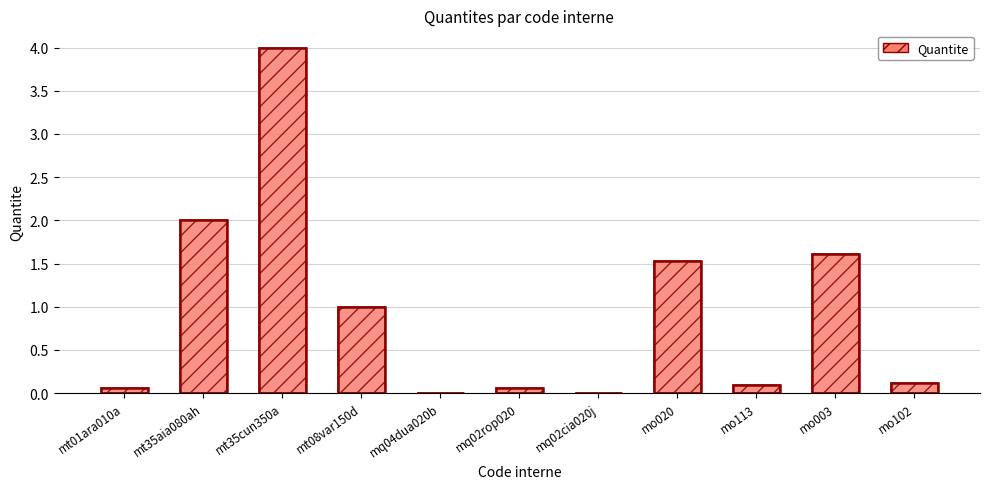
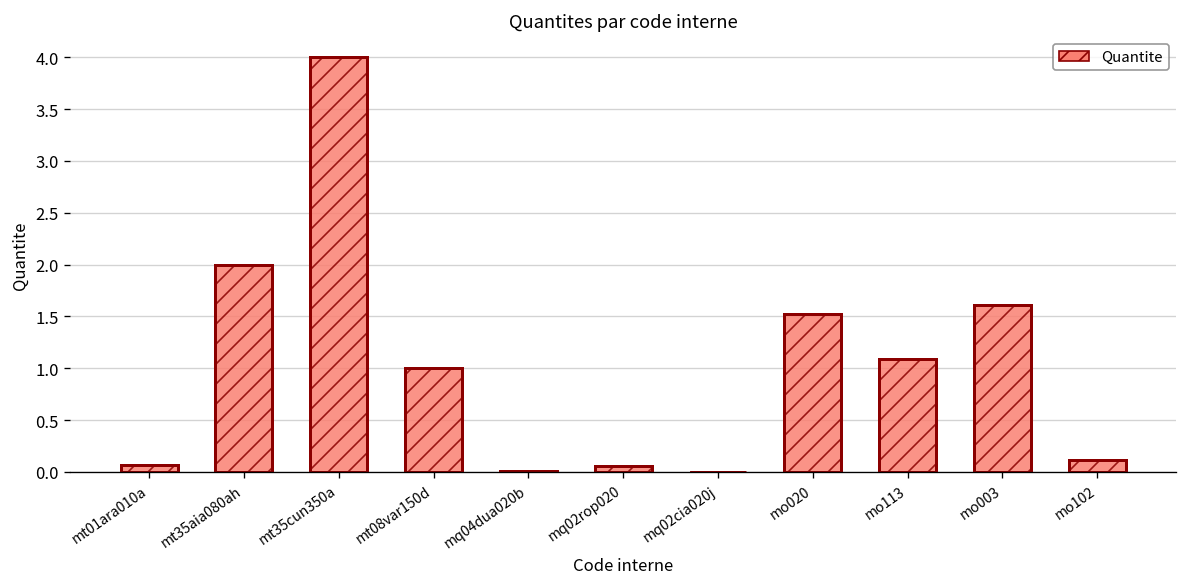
  {
    "mt01ara010a": 0.1,
    "mt35aia080ah": 2.0,
    "mt35cun350a": 4.0,
    "mt08var150d": 1.0,
    "mq02rop020": 0.1,
    "mo020": 1.5,
-   "mo113": 0.1,
+   "mo113": 1.1,
    "mo003": 1.6,
    "mo102": 0.1
  }
